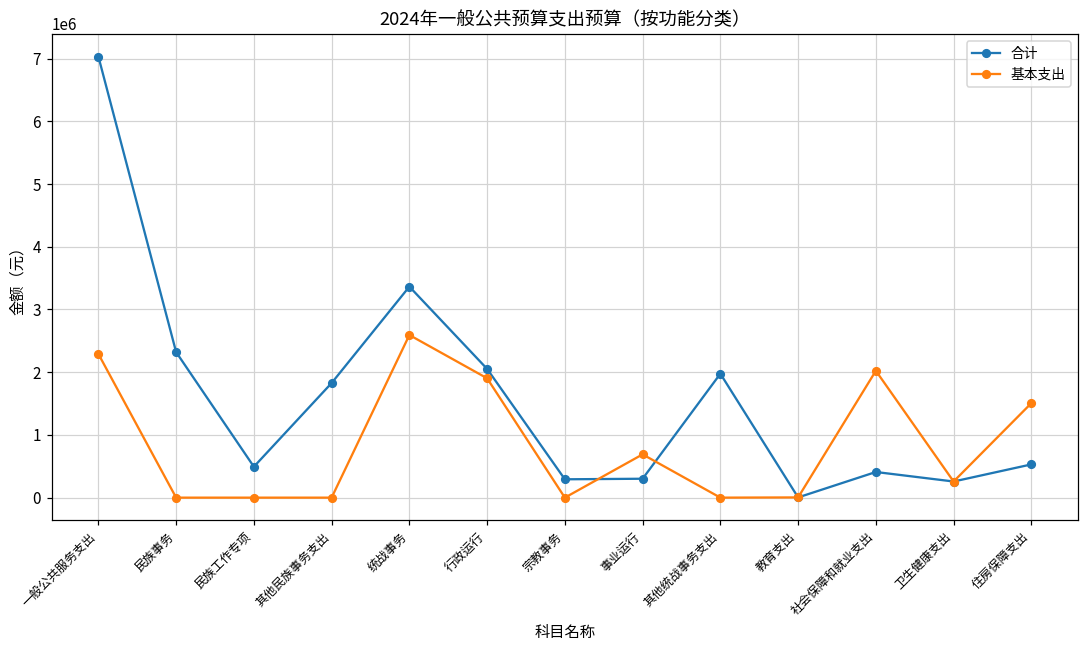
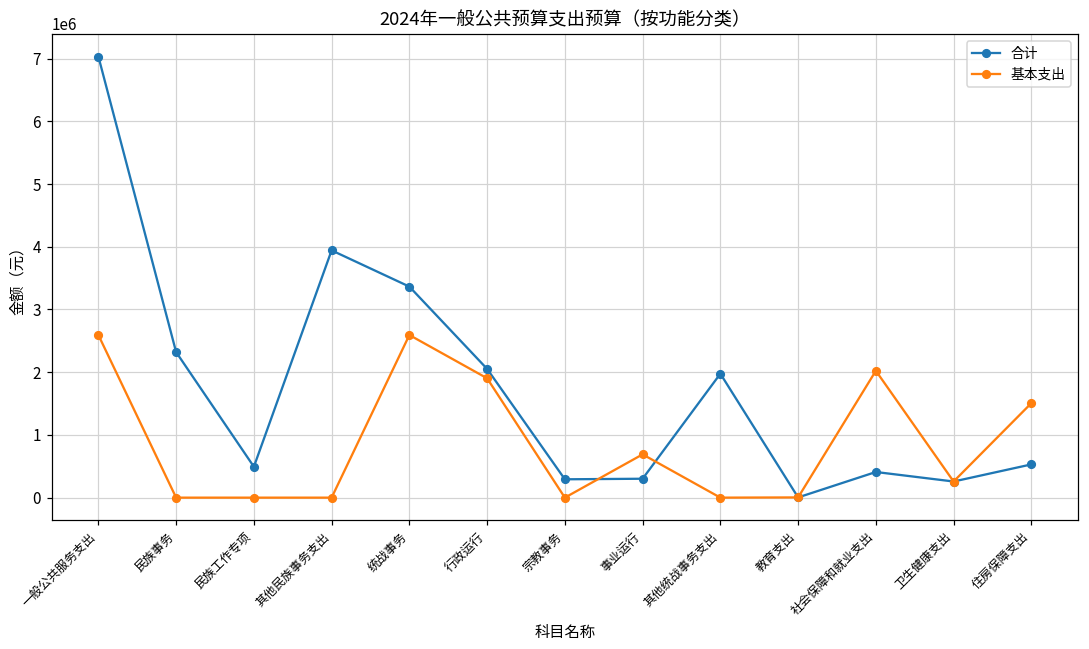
  {
    "合计": {
      "一般公共服务支出": 7000000,
      "民族事务": 2300000,
      "民族工作专项": 500000,
-     "其他民族事务支出": 1800000,
+     "其他民族事务支出": 3900000,
      "统战事务": 3400000,
      "行政运行": 2100000,
      "宗教事务": 300000,
      "事业运行": 300000,
      "其他统战事务支出": 2000000,
      "社会保障和就业支出": 400000,
      "住房保障支出": 500000
    },
    "基本支出": {
-     "一般公共服务支出": 2300000,
+     "一般公共服务支出": 2600000,
      "民族事务": 0,
      "民族工作专项": 0,
      "其他民族事务支出": 0,
      "统战事务": 2600000,
      "行政运行": 1900000,
      "宗教事务": 0,
      "事业运行": 700000,
      "其他统战事务支出": 0,
      "社会保障和就业支出": 2000000,
      "住房保障支出": 1500000
    }
  }
